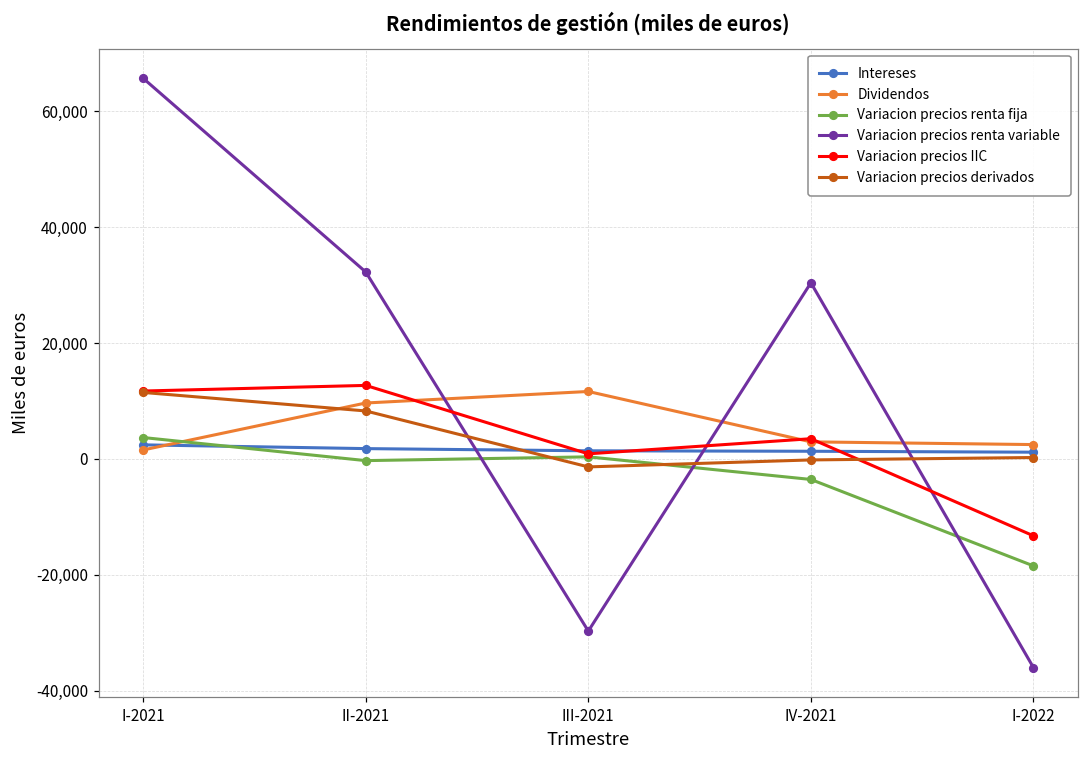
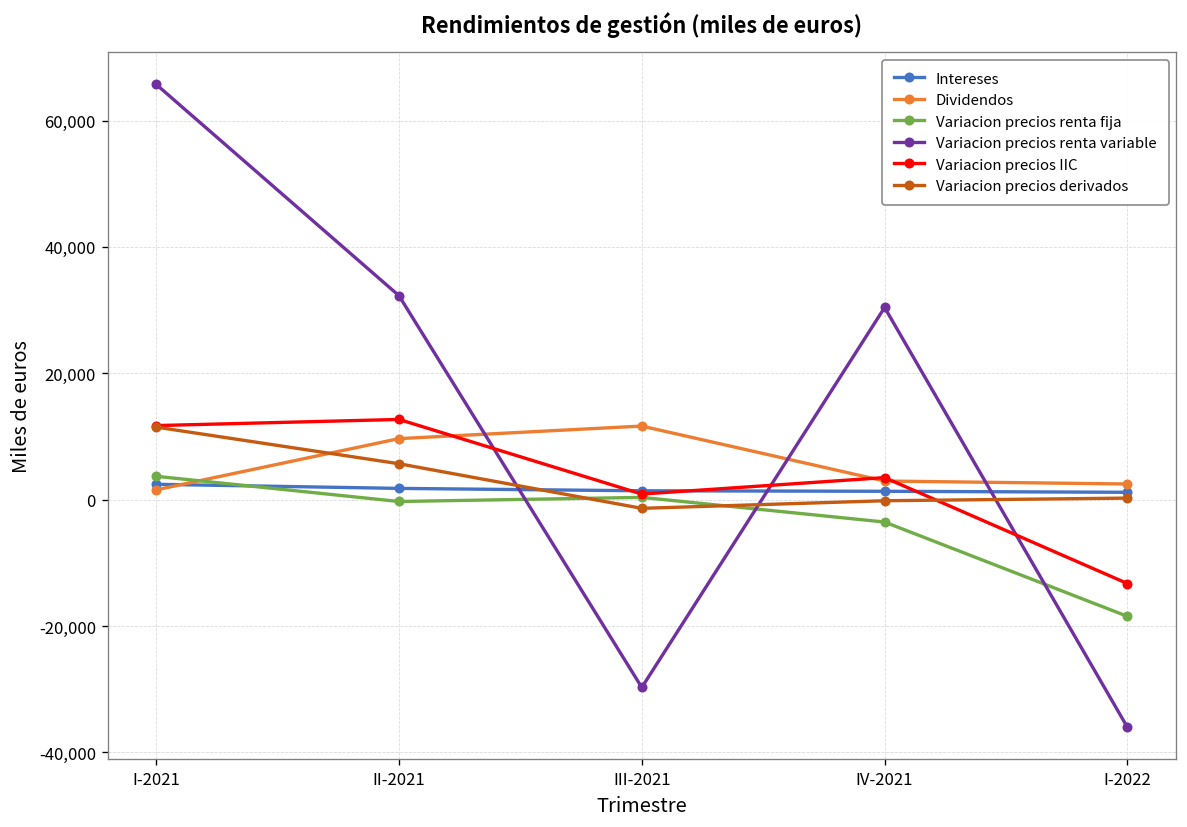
  {
    "Intereses": {
      "I-2021": "2,000",
      "II-2021": "2,000",
      "III-2021": "1,000",
      "IV-2021": "1,000",
      "I-2022": "1,000"
    },
    "Dividendos": {
      "I-2021": "2,000",
      "II-2021": "10,000",
      "III-2021": "12,000",
      "IV-2021": "3,000",
      "I-2022": "2,000"
    },
    "Variacion precios renta fija": {
      "I-2021": "4,000",
      "II-2021": "0",
      "III-2021": "0",
      "IV-2021": "-4,000",
      "I-2022": "-18,000"
    },
    "Variacion precios renta variable": {
      "I-2021": "66,000",
      "II-2021": "32,000",
      "III-2021": "-30,000",
      "IV-2021": "30,000",
      "I-2022": "-36,000"
    },
    "Variacion precios IIC": {
      "II-2021": "13,000",
      "III-2021": "1,000",
      "IV-2021": "3,000",
      "I-2022": "-13,000"
    },
    "Variacion precios derivados": {
-     "II-2021": "8,000",
+     "II-2021": "6,000",
      "III-2021": "-1,000",
      "IV-2021": "0",
      "I-2022": "0"
    }
  }
